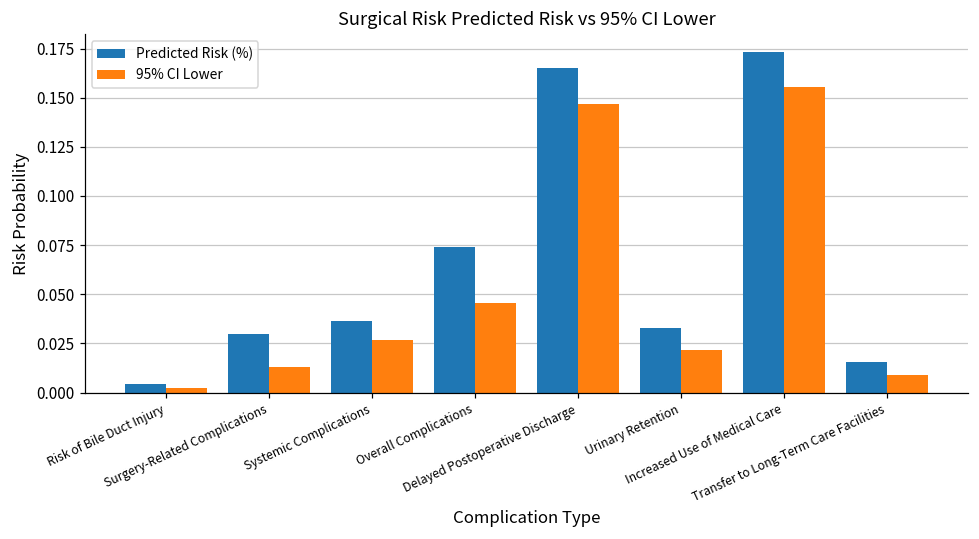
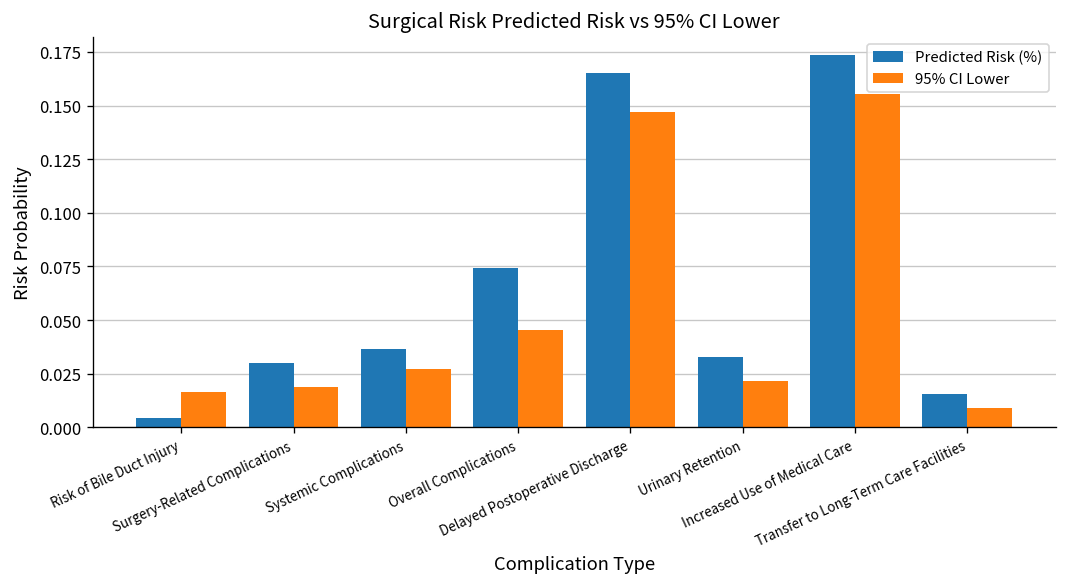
  {
    "Predicted Risk (%)": {
      "Risk of Bile Duct Injury": 0.004,
      "Surgery-Related Complications": 0.030,
      "Systemic Complications": 0.036,
      "Overall Complications": 0.074,
      "Delayed Postoperative Discharge": 0.165,
      "Urinary Retention": 0.033,
      "Increased Use of Medical Care": 0.173,
      "Transfer to Long-Term Care Facilities": 0.016
    },
    "95% CI Lower": {
-     "Risk of Bile Duct Injury": 0.002,
-     "Surgery-Related Complications": 0.013,
+     "Risk of Bile Duct Injury": 0.016,
+     "Surgery-Related Complications": 0.019,
      "Systemic Complications": 0.027,
      "Overall Complications": 0.045,
      "Delayed Postoperative Discharge": 0.147,
      "Urinary Retention": 0.022,
      "Increased Use of Medical Care": 0.155,
      "Transfer to Long-Term Care Facilities": 0.009
    }
  }
